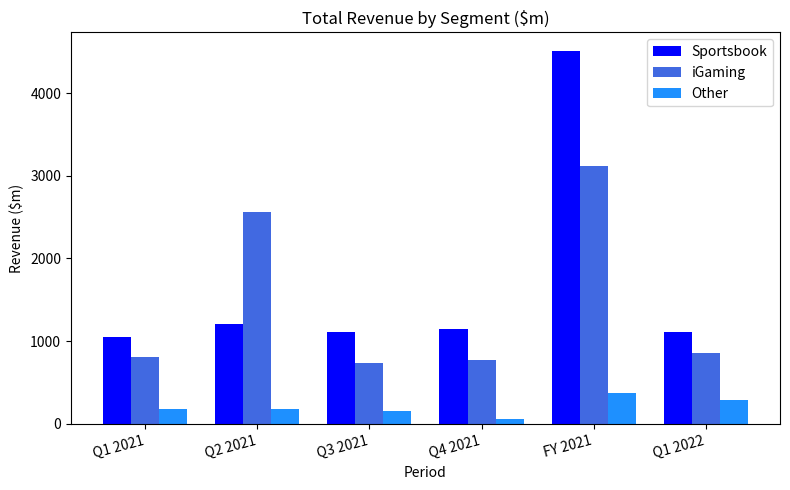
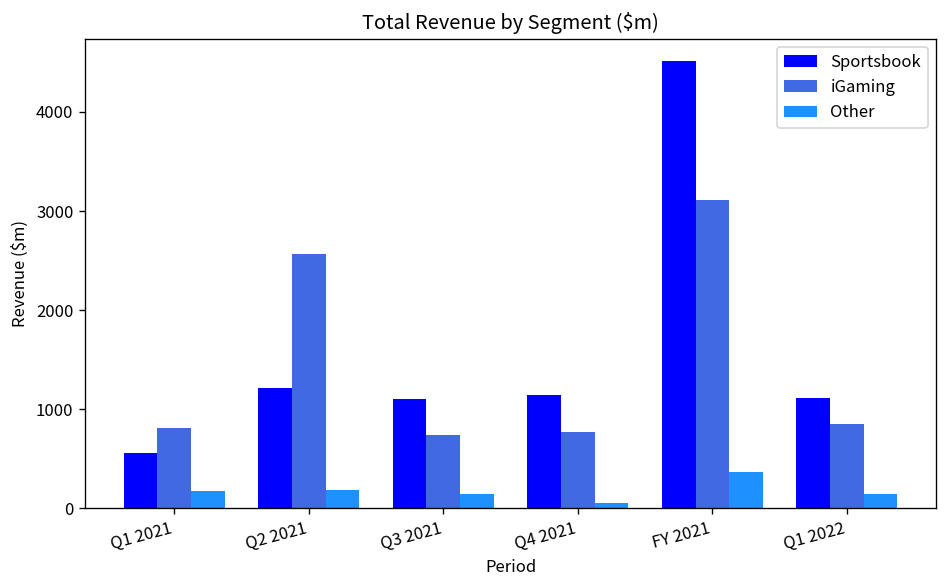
  {
    "Sportsbook": {
-     "Q1 2021": 1100,
+     "Q1 2021": 600,
      "Q2 2021": 1200,
      "Q3 2021": 1100,
      "Q4 2021": 1100,
      "FY 2021": 4500,
      "Q1 2022": 1100
    },
    "iGaming": {
      "Q1 2021": 800,
      "Q2 2021": 2600,
      "Q3 2021": 700,
      "Q4 2021": 800,
      "FY 2021": 3100,
      "Q1 2022": 900
    },
    "Other": {
      "Q1 2021": 200,
      "Q2 2021": 200,
      "Q3 2021": 200,
      "Q4 2021": 100,
      "FY 2021": 400,
-     "Q1 2022": 300
+     "Q1 2022": 100
    }
  }
